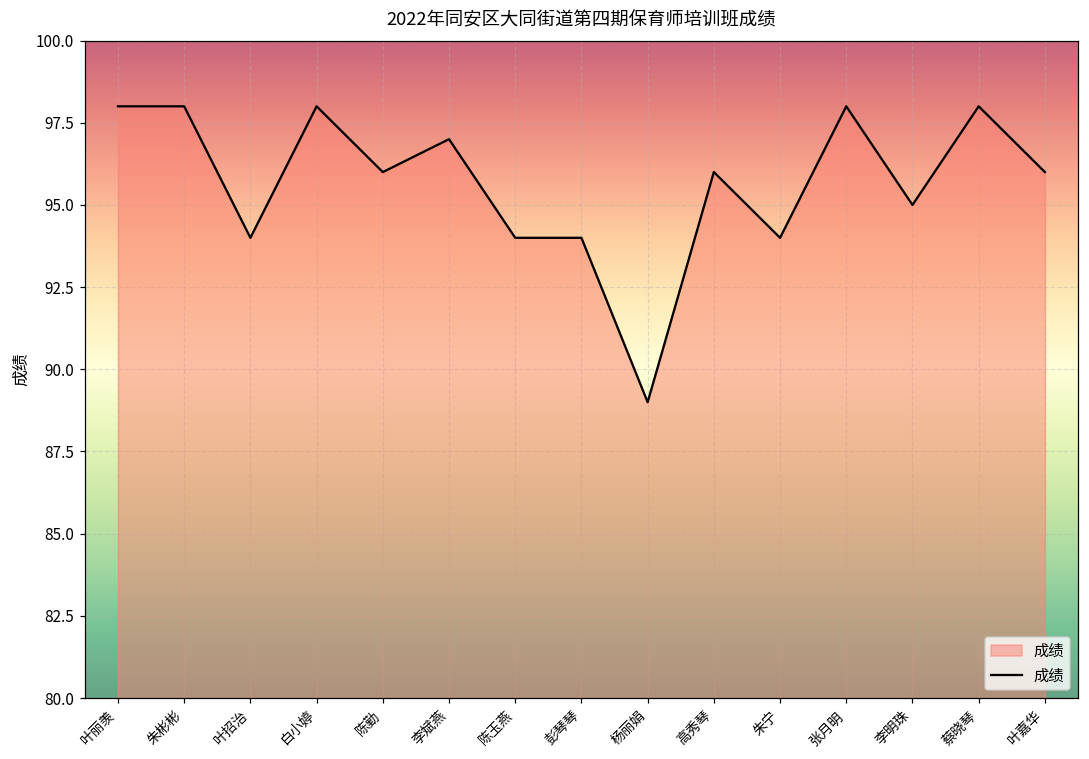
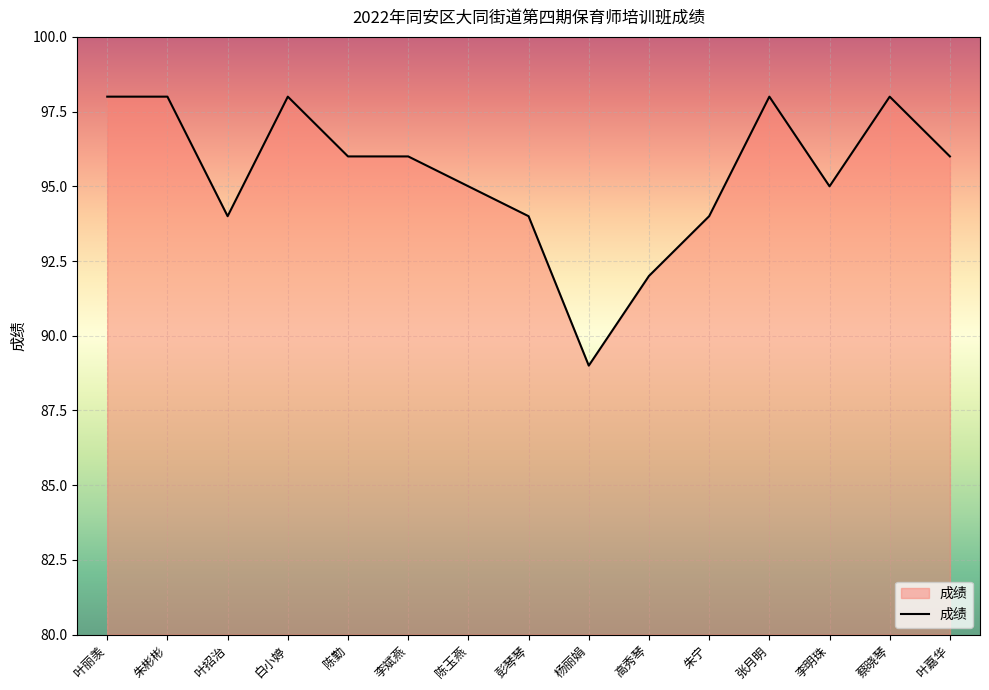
  {
    "叶丽羡": 98,
    "朱彬彬": 98,
    "叶招治": 94,
    "白小婷": 98,
    "陈勤": 96,
-   "李斌燕": 97,
-   "陈玉燕": 94,
+   "李斌燕": 96,
+   "陈玉燕": 95,
    "彭琴琴": 94,
    "杨丽娟": 89,
-   "高秀琴": 96,
+   "高秀琴": 92,
    "朱宁": 94,
    "张月明": 98,
    "李明珠": 95,
    "蔡晓琴": 98,
    "叶嘉华": 96
  }
